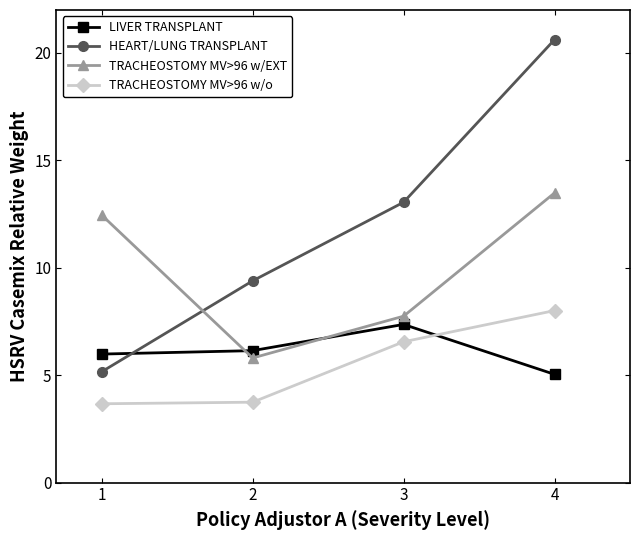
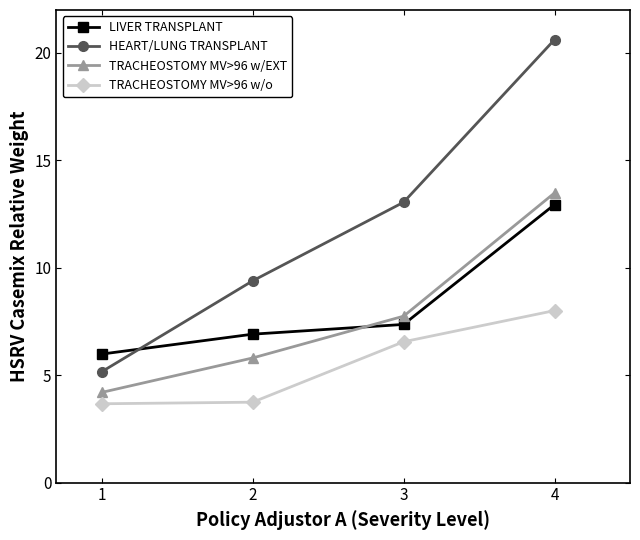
  {
    "LIVER TRANSPLANT": {
      "1": 6.0,
-     "2": 6.1,
+     "2": 6.9,
      "3": 7.4,
-     "4": 5.0
+     "4": 12.9
    },
    "HEART/LUNG TRANSPLANT": {
      "1": 5.2,
      "2": 9.4,
      "3": 13.1,
      "4": 20.6
    },
    "TRACHEOSTOMY MV>96 w/EXT": {
-     "1": 12.5,
+     "1": 4.2,
      "2": 5.8,
      "3": 7.7,
      "4": 13.5
    },
    "TRACHEOSTOMY MV>96 w/o": {
      "1": 3.7,
      "2": 3.7,
      "3": 6.6,
      "4": 8.0
    }
  }
